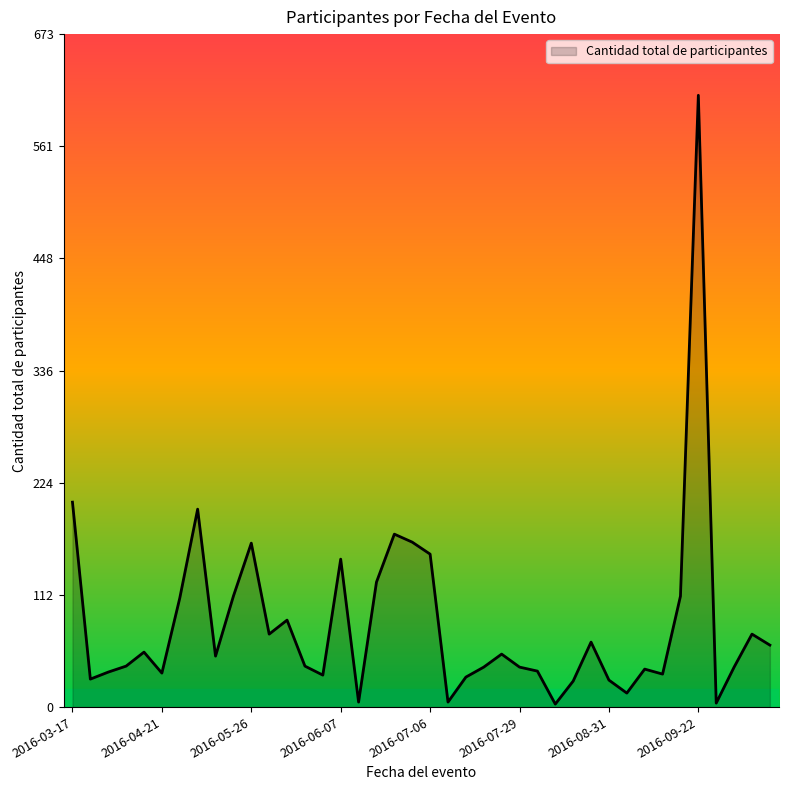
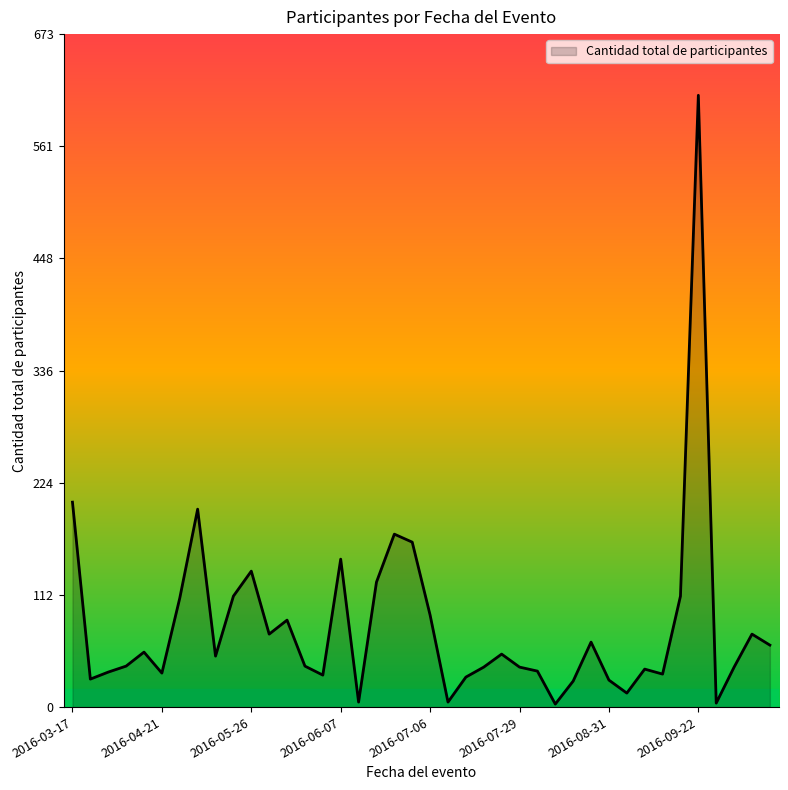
  {
    "2016-03-17": 210,
    "2016-04-21": 30,
-   "2016-05-26": 160,
-   "2016-07-06": 150,
+   "2016-05-26": 140,
+   "2016-07-06": 90,
    "2016-07-29": 40,
    "2016-08-31": 30,
    "2016-09-22": 610
  }
